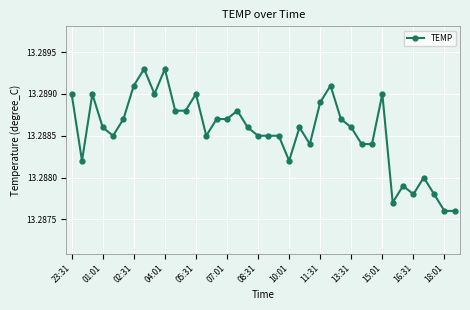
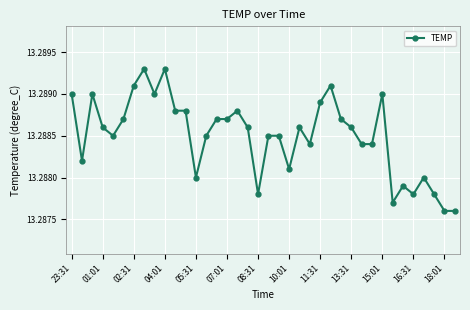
  {
    "23:31": 13.2890,
    "01:01": 13.2886,
    "02:31": 13.2891,
    "04:01": 13.2893,
-   "05:31": 13.289,
+   "05:31": 13.288,
    "07:01": 13.2887,
-   "08:31": 13.2885,
-   "10:01": 13.2882,
+   "08:31": 13.2878,
+   "10:01": 13.2881,
    "11:31": 13.2889,
    "13:31": 13.2886,
    "15:01": 13.2890,
    "16:31": 13.2878,
    "18:01": 13.2876
  }
